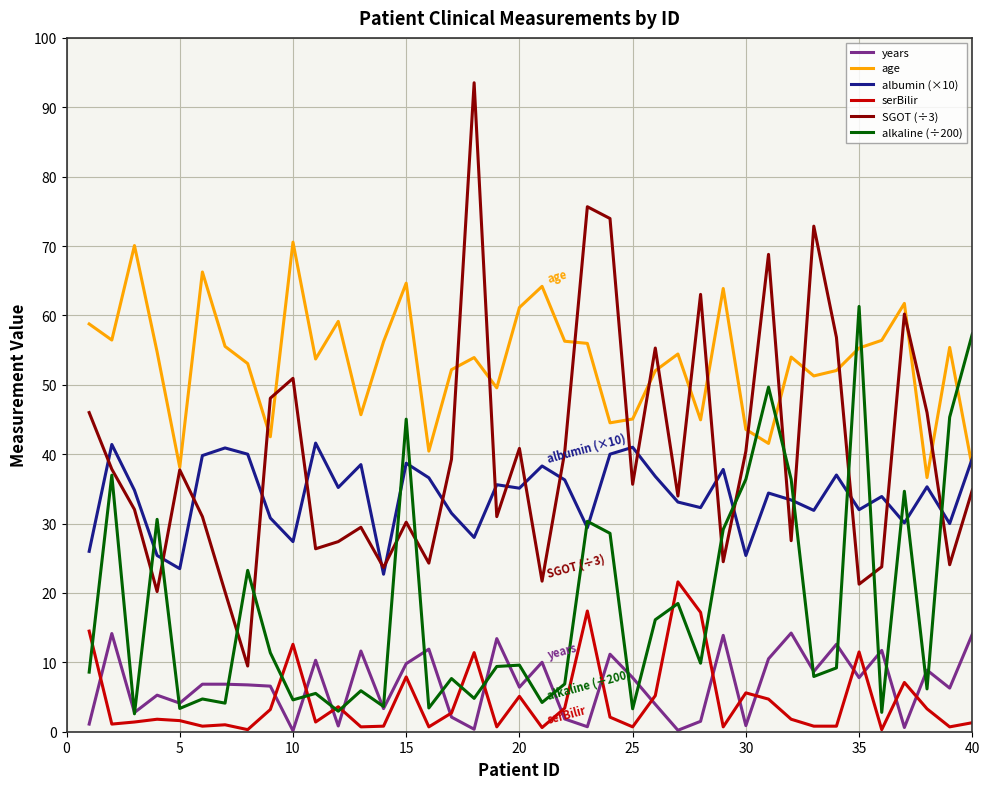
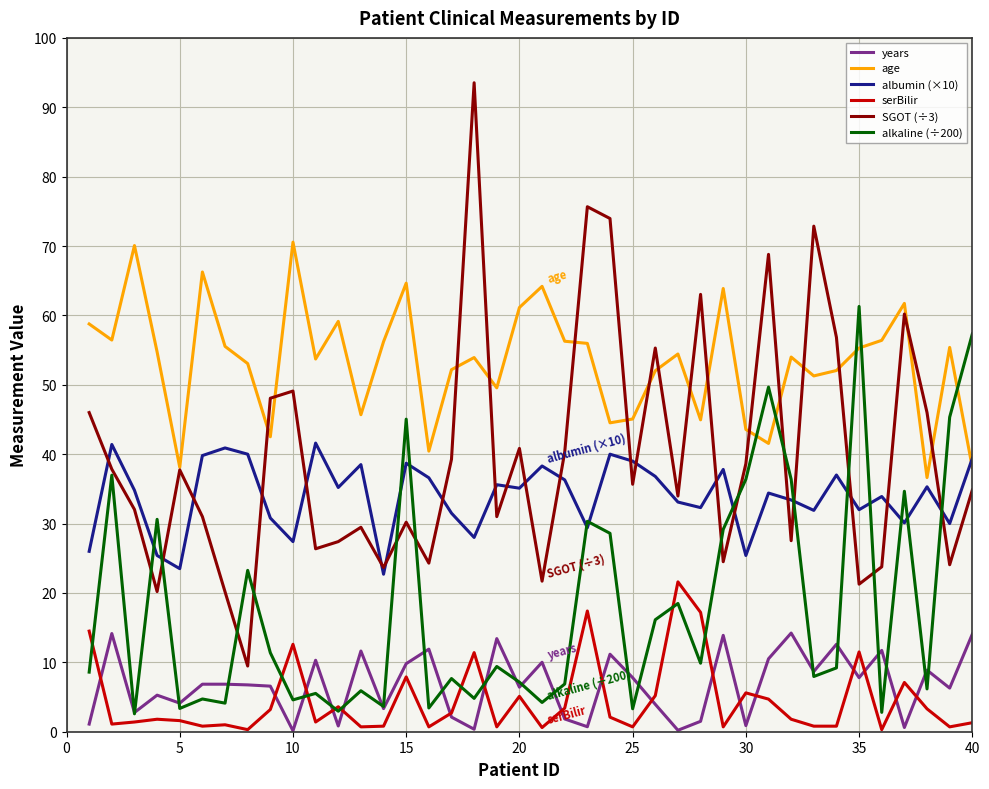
  {
    "years": {
      "5": 4,
      "10": 0,
      "15": 10,
      "20": 6,
      "30": 1,
      "35": 8,
      "40": 14
    },
    "age": {
      "5": 38,
      "10": 71,
      "15": 65,
      "20": 61,
      "25": 45,
      "30": 44,
      "35": 55,
      "40": 38
    },
    "albumin (×10)": {
      "5": 24,
      "10": 27,
      "15": 39,
      "20": 35,
-     "25": 41,
+     "25": 39,
      "30": 25,
      "35": 32,
      "40": 39
    },
    "serBilir": {
      "5": 2,
      "10": 13,
      "15": 8,
      "20": 5,
      "25": 1,
      "30": 6,
      "35": 12,
      "40": 1
    },
    "SGOT (÷3)": {
      "5": 38,
-     "10": 51,
+     "10": 49,
      "15": 30,
      "20": 41,
      "25": 36,
-     "30": 40,
+     "30": 39,
      "35": 21,
      "40": 35
    },
    "alkaline (÷200)": {
      "5": 3,
      "10": 5,
      "15": 45,
-     "20": 10,
+     "20": 7,
      "25": 3,
      "30": 36,
      "35": 61,
      "40": 57
    }
  }
